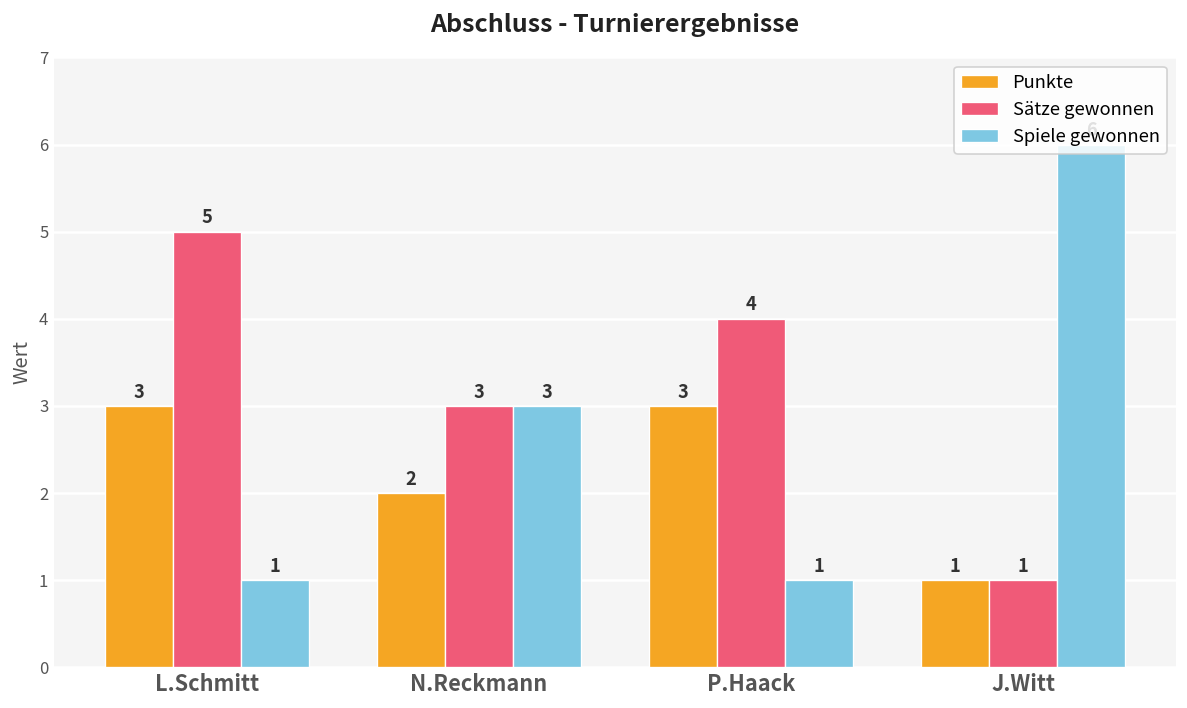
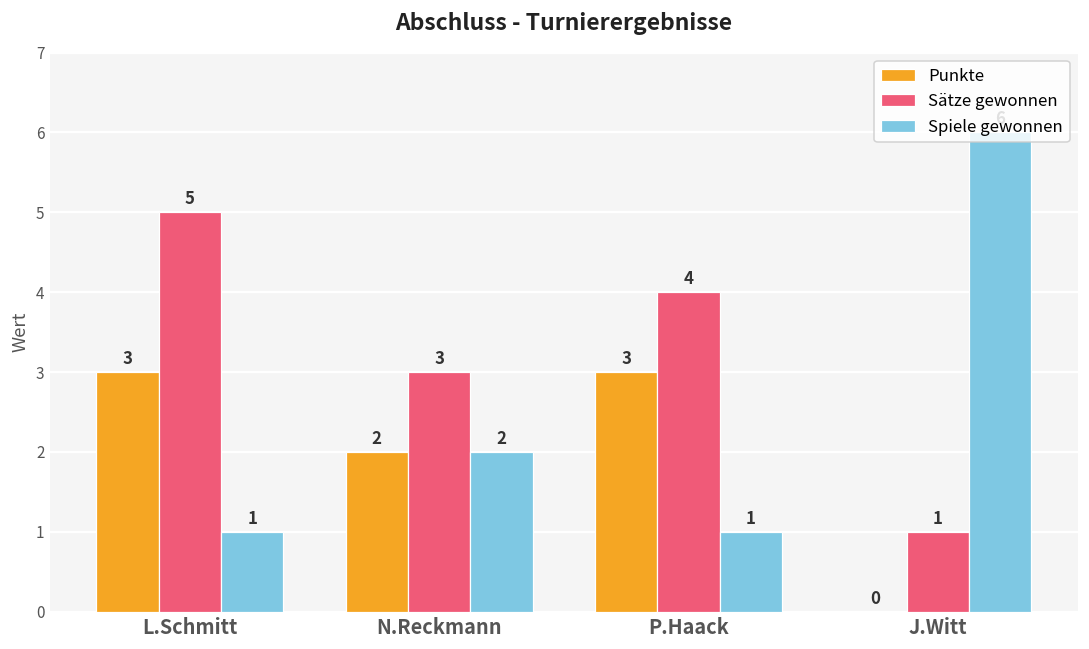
  {
    "Punkte": {
      "L.Schmitt": 3,
      "N.Reckmann": 2,
      "P.Haack": 3,
-     "J.Witt": 1
+     "J.Witt": 0
    },
    "Sätze gewonnen": {
      "L.Schmitt": 5,
      "N.Reckmann": 3,
      "P.Haack": 4,
      "J.Witt": 1
    },
    "Spiele gewonnen": {
      "L.Schmitt": 1,
-     "N.Reckmann": 3,
+     "N.Reckmann": 2,
      "P.Haack": 1
    }
  }
